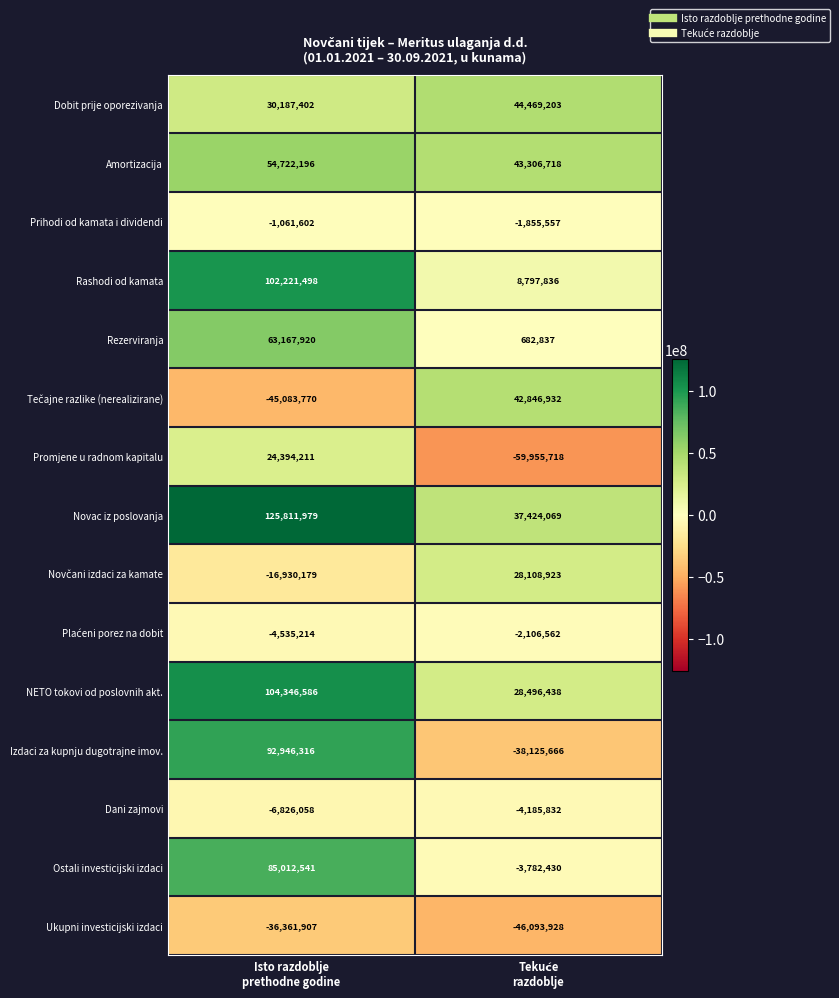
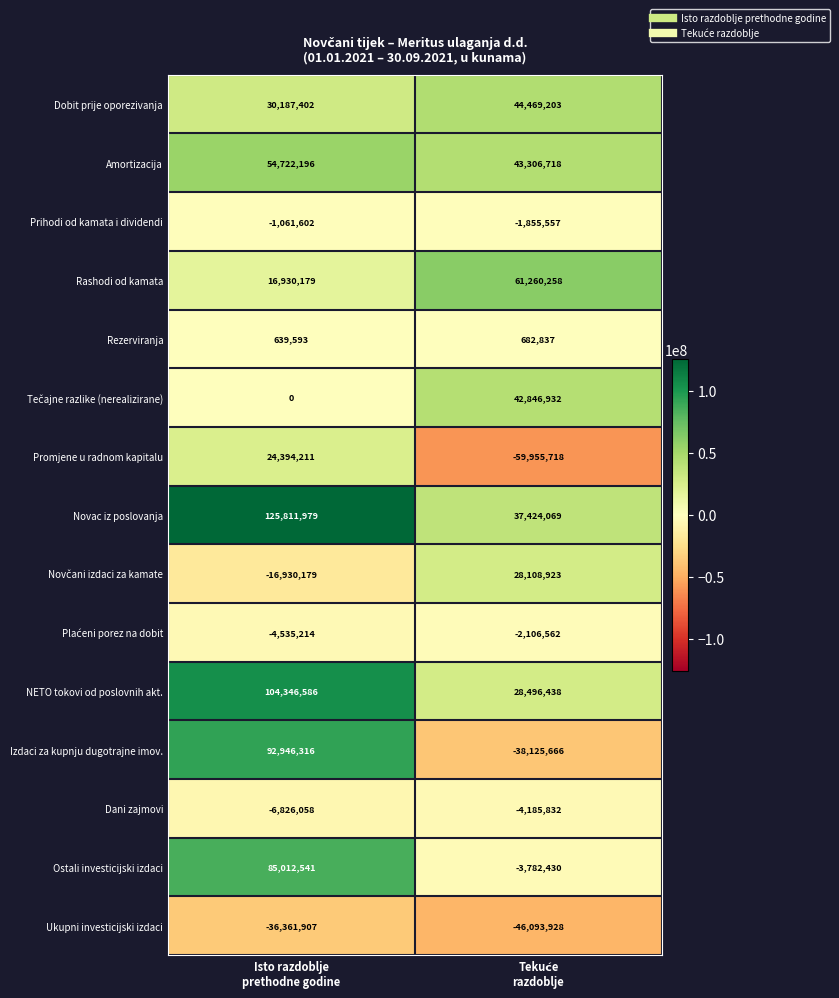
  {
    "Dobit prije oporezivanja": {
      "Isto razdoblje prethodne godine": "30,187,402",
      "Tekuće razdoblje": "44,469,203"
    },
    "Amortizacija": {
      "Isto razdoblje prethodne godine": "54,722,196",
      "Tekuće razdoblje": "43,306,718"
    },
    "Prihodi od kamata i dividendi": {
      "Isto razdoblje prethodne godine": "-1,061,602",
      "Tekuće razdoblje": "-1,855,557"
    },
    "Rashodi od kamata": {
-     "Isto razdoblje prethodne godine": "102,221,498",
-     "Tekuće razdoblje": "8,797,836"
+     "Isto razdoblje prethodne godine": "16,930,179",
+     "Tekuće razdoblje": "61,260,258"
    },
    "Rezerviranja": {
-     "Isto razdoblje prethodne godine": "63,167,920",
+     "Isto razdoblje prethodne godine": "639,593",
      "Tekuće razdoblje": "682,837"
    },
    "Tečajne razlike (nerealizirane)": {
-     "Isto razdoblje prethodne godine": "-45,083,770",
+     "Isto razdoblje prethodne godine": "0",
      "Tekuće razdoblje": "42,846,932"
    },
    "Promjene u radnom kapitalu": {
      "Isto razdoblje prethodne godine": "24,394,211",
      "Tekuće razdoblje": "-59,955,718"
    },
    "Novac iz poslovanja": {
      "Isto razdoblje prethodne godine": "125,811,979",
      "Tekuće razdoblje": "37,424,069"
    },
    "Novčani izdaci za kamate": {
      "Isto razdoblje prethodne godine": "-16,930,179",
      "Tekuće razdoblje": "28,108,923"
    },
    "Plaćeni porez na dobit": {
      "Isto razdoblje prethodne godine": "-4,535,214",
      "Tekuće razdoblje": "-2,106,562"
    },
    "NETO tokovi od poslovnih akt.": {
      "Isto razdoblje prethodne godine": "104,346,586",
      "Tekuće razdoblje": "28,496,438"
    },
    "Izdaci za kupnju dugotrajne imov.": {
      "Isto razdoblje prethodne godine": "92,946,316",
      "Tekuće razdoblje": "-38,125,666"
    },
    "Dani zajmovi": {
      "Isto razdoblje prethodne godine": "-6,826,058",
      "Tekuće razdoblje": "-4,185,832"
    },
    "Ostali investicijski izdaci": {
      "Isto razdoblje prethodne godine": "85,012,541",
      "Tekuće razdoblje": "-3,782,430"
    },
    "Ukupni investicijski izdaci": {
      "Isto razdoblje prethodne godine": "-36,361,907",
      "Tekuće razdoblje": "-46,093,928"
    }
  }
